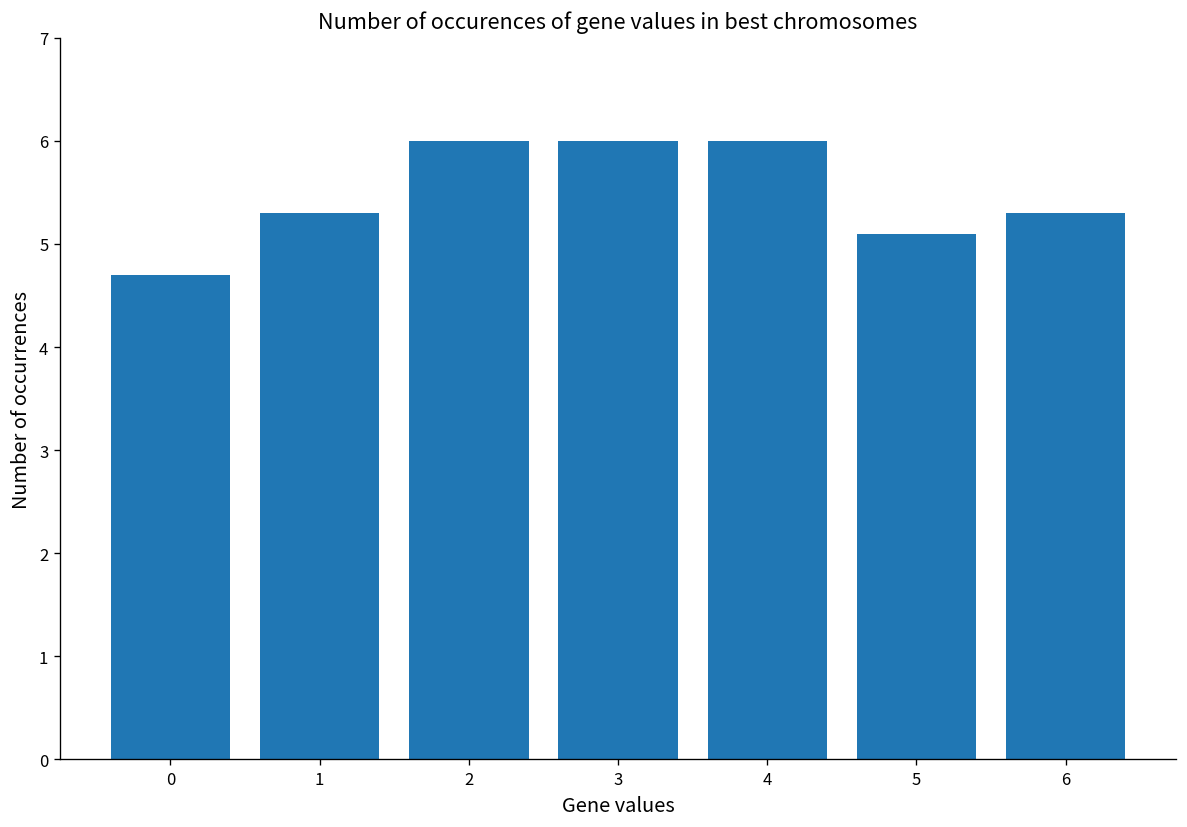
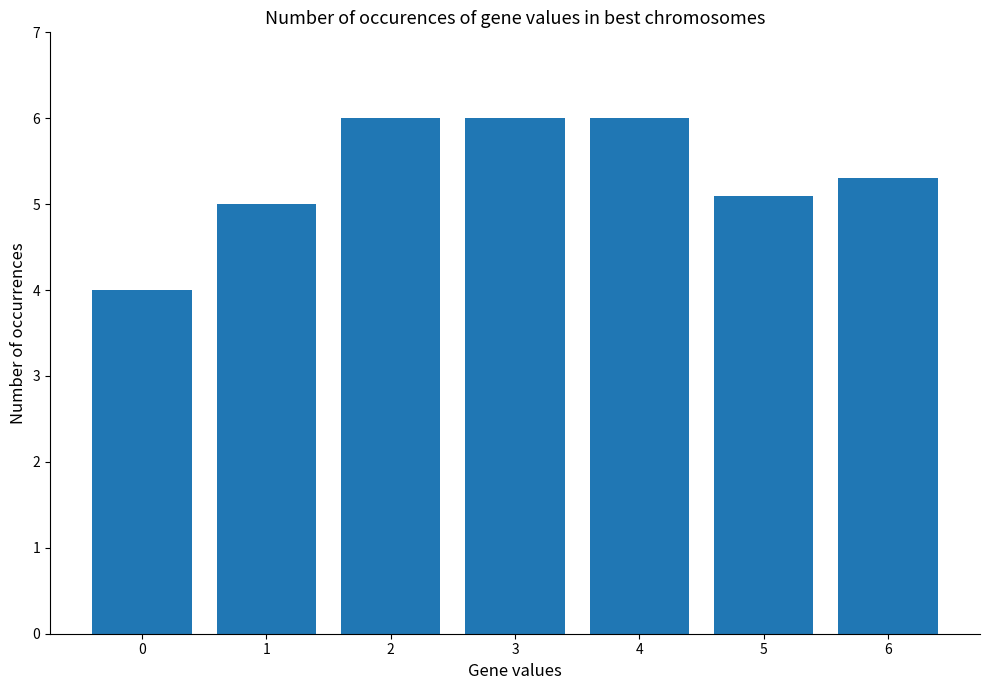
  {
-   "0": 4.7,
-   "1": 5.3,
+   "0": 4.0,
+   "1": 5.0,
    "2": 6.0,
    "3": 6.0,
    "4": 6.0,
    "5": 5.1,
    "6": 5.3
  }
